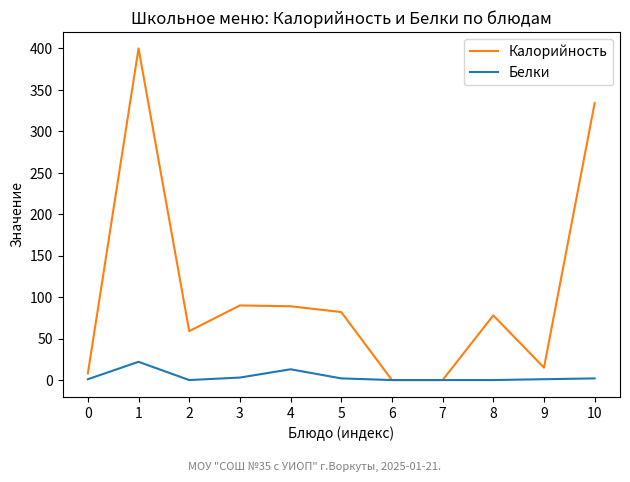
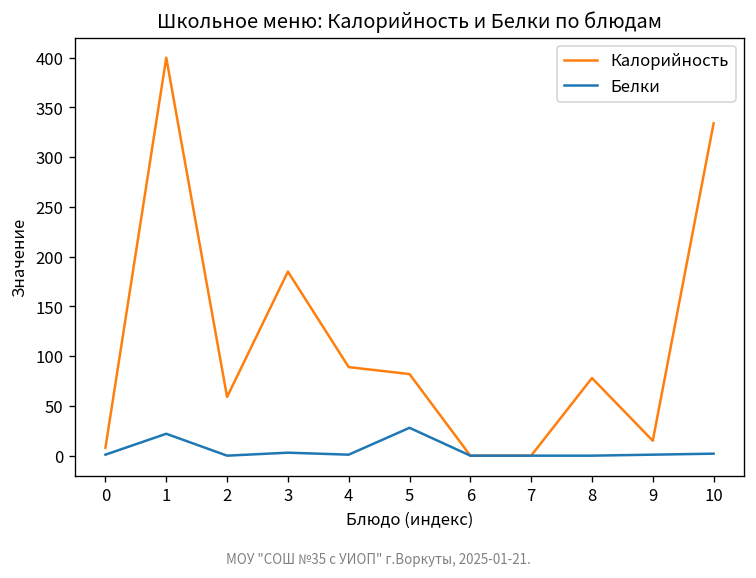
  {
    "Калорийность": {
      "0": 10,
      "1": 400,
      "2": 60,
-     "3": 90,
+     "3": 190,
      "4": 90,
      "5": 80,
      "8": 80,
      "9": 20,
      "10": 330
    },
    "Белки": {
      "0": 0,
      "1": 20,
      "2": 0,
      "3": 0,
-     "4": 10,
-     "5": 0,
+     "4": 0,
+     "5": 30,
      "8": 0,
      "9": 0,
      "10": 0
    }
  }
